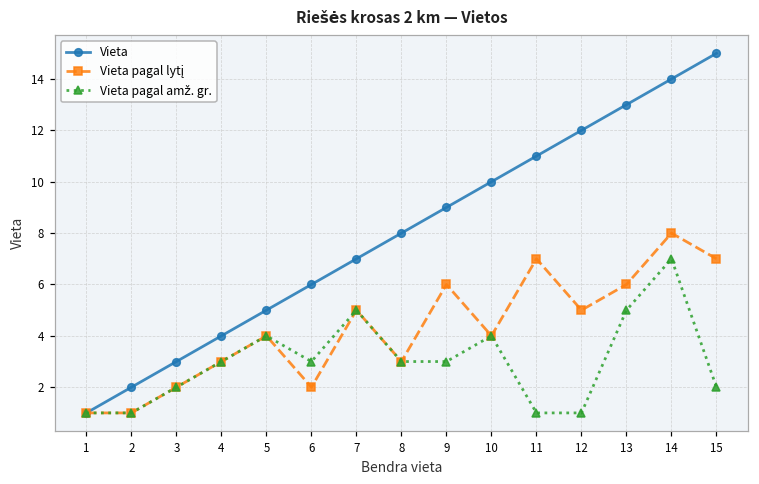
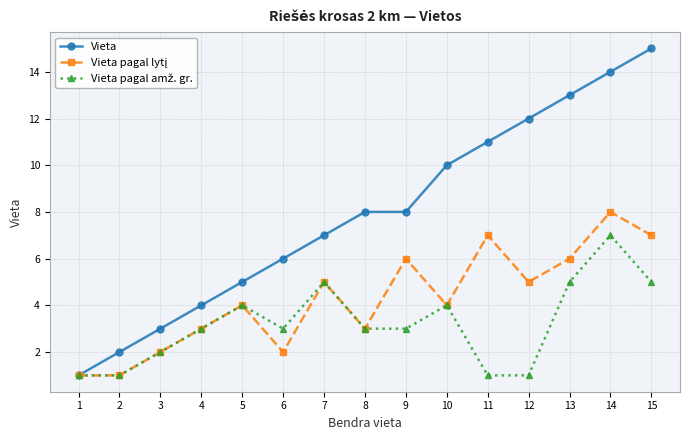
  {
    "Vieta": {
      "2": 2,
      "3": 3,
      "4": 4,
      "5": 5,
      "6": 6,
      "7": 7,
      "8": 8,
-     "9": 9,
+     "9": 8,
      "10": 10,
      "11": 11,
      "12": 12,
      "13": 13,
      "14": 14,
      "15": 15
    },
    "Vieta pagal lytį": {
      "6": 2,
      "9": 6,
      "11": 7,
      "12": 5,
      "13": 6,
      "14": 8,
      "15": 7
    },
    "Vieta pagal amž. gr.": {
      "6": 3,
      "9": 3,
      "11": 1,
      "12": 1,
      "13": 5,
      "14": 7,
-     "15": 2
+     "15": 5
    }
  }
